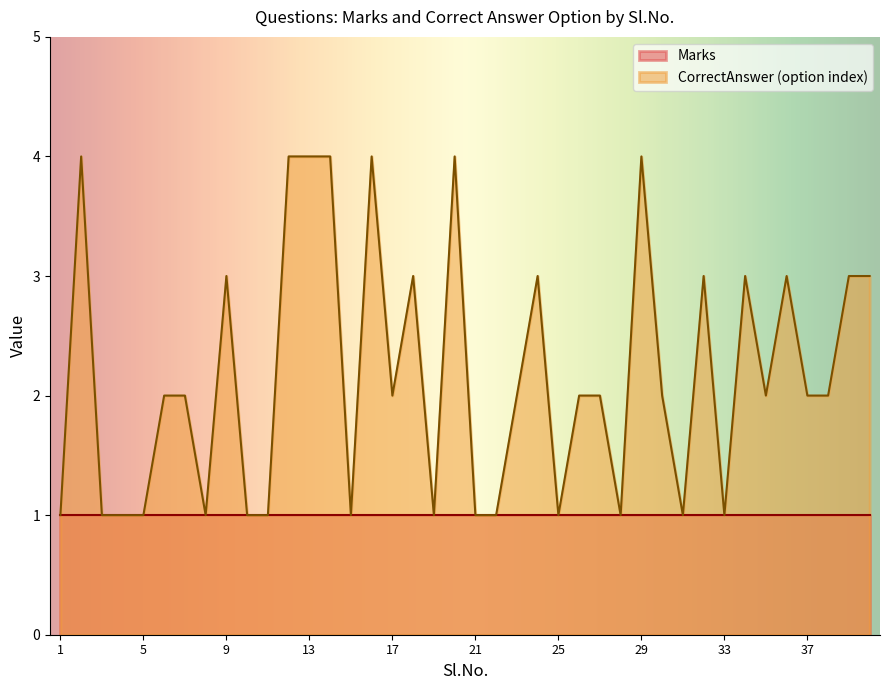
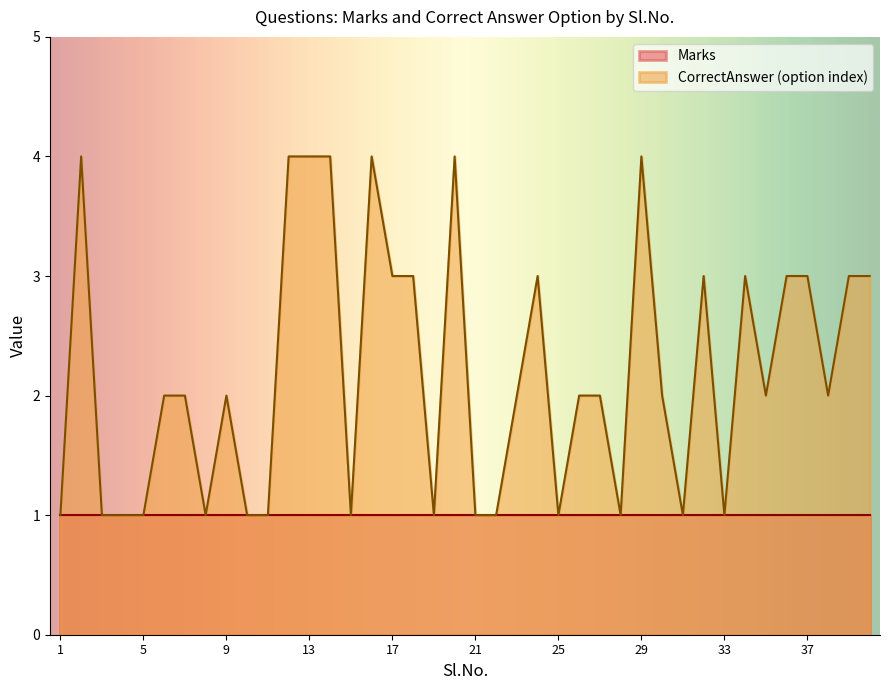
  {
    "Marks": {
      "9": 1,
      "13": 1,
      "17": 1,
      "29": 1,
      "37": 1
    },
    "CorrectAnswer (option index)": {
-     "9": 3,
+     "9": 2,
      "13": 4,
-     "17": 2,
+     "17": 3,
      "29": 4,
-     "37": 2
+     "37": 3
    }
  }
